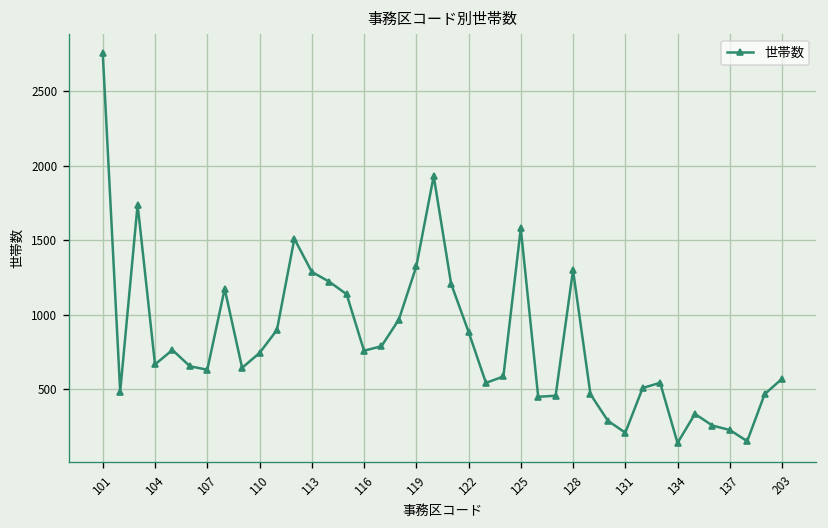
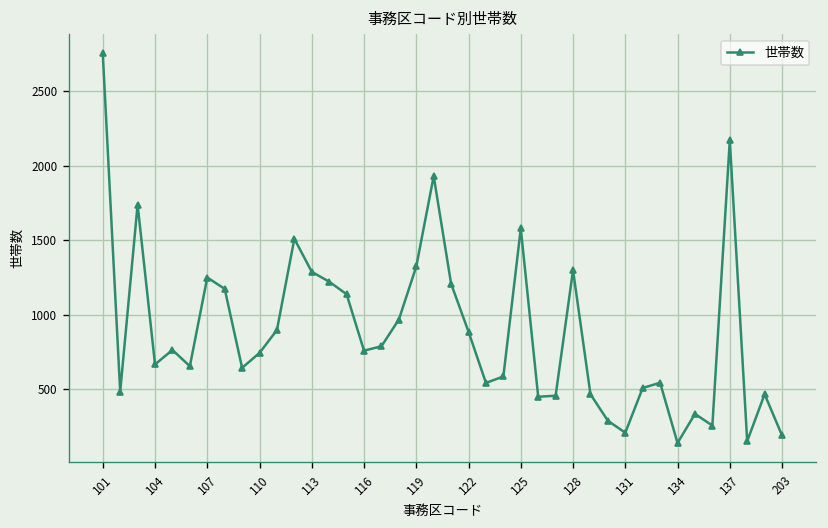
  {
    "101": 2750,
    "104": 670,
-   "107": 630,
+   "107": 1250,
    "110": 740,
    "113": 1290,
    "116": 760,
    "119": 1320,
    "122": 890,
    "125": 1580,
    "128": 1300,
    "131": 210,
    "134": 140,
-   "137": 230,
-   "203": 570
+   "137": 2170,
+   "203": 190
  }
